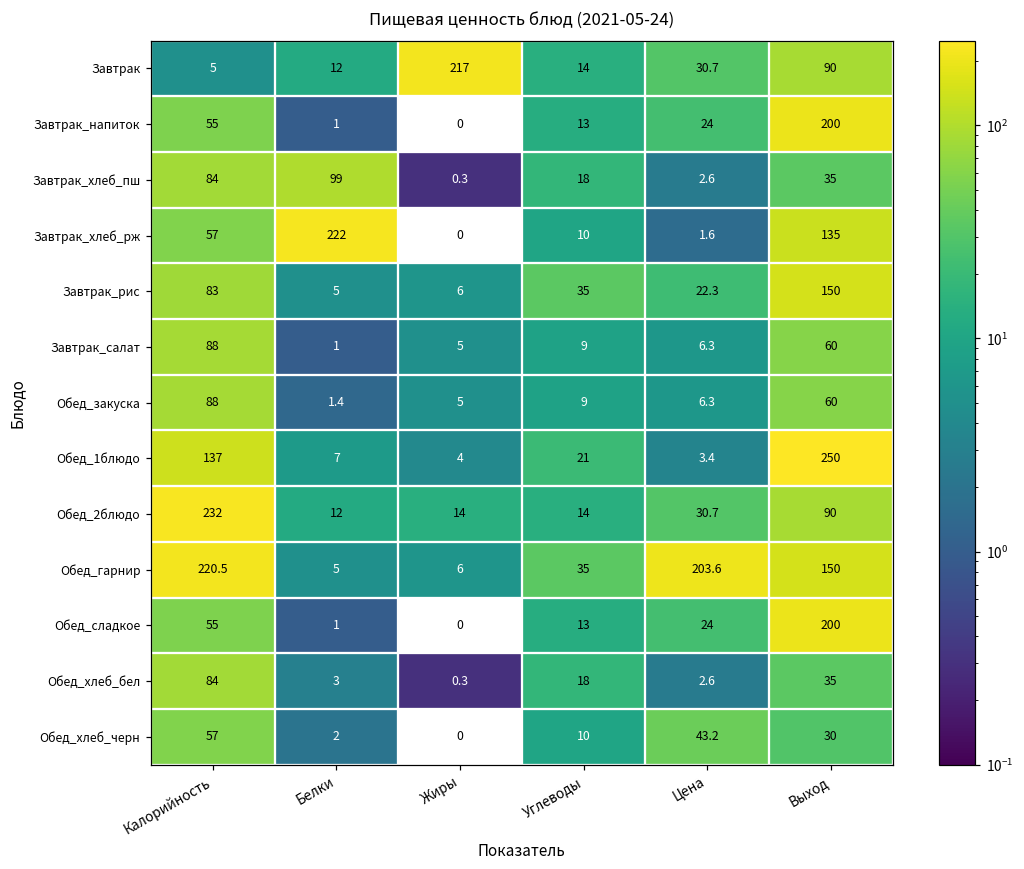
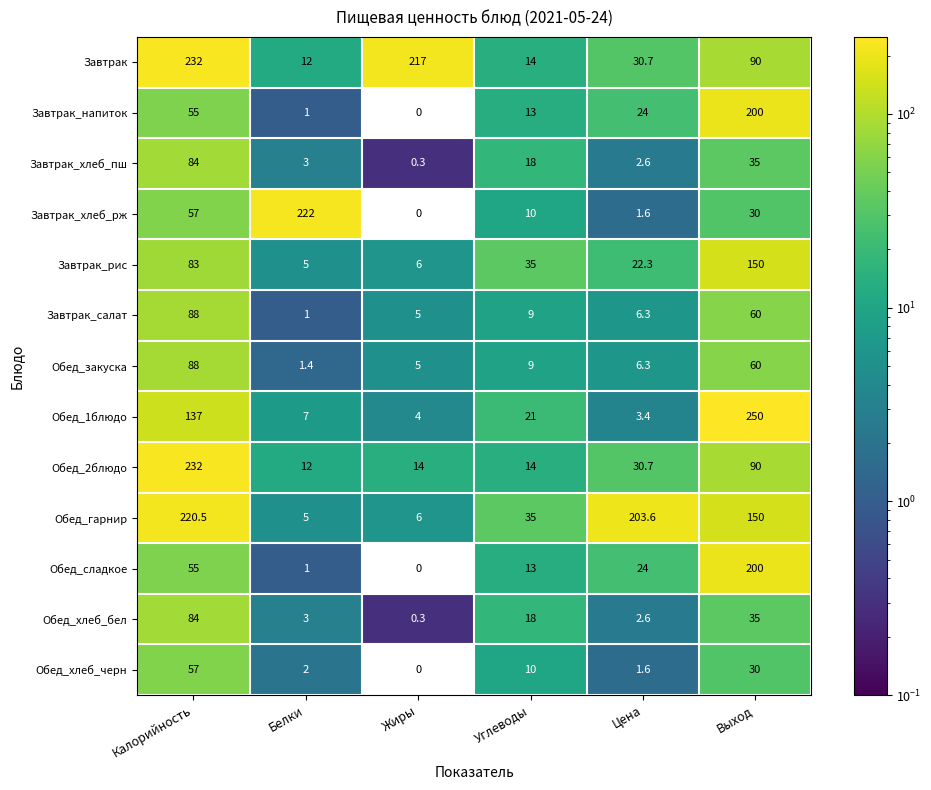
  {
    "Завтрак": {
-     "Калорийность": 5,
+     "Калорийность": 232,
      "Белки": 12,
      "Жиры": 217,
      "Углеводы": 14,
      "Цена": 30.7,
      "Выход": 90
    },
    "Завтрак_напиток": {
      "Калорийность": 55,
      "Белки": 1,
      "Жиры": 0,
      "Углеводы": 13,
      "Цена": 24,
      "Выход": 200
    },
    "Завтрак_хлеб_пш": {
      "Калорийность": 84,
-     "Белки": 99,
+     "Белки": 3,
      "Жиры": 0.3,
      "Углеводы": 18,
      "Цена": 2.6,
      "Выход": 35
    },
    "Завтрак_хлеб_рж": {
      "Калорийность": 57,
      "Белки": 222,
      "Жиры": 0,
      "Углеводы": 10,
      "Цена": 1.6,
-     "Выход": 135
+     "Выход": 30
    },
    "Завтрак_рис": {
      "Калорийность": 83,
      "Белки": 5,
      "Жиры": 6,
      "Углеводы": 35,
      "Цена": 22.3,
      "Выход": 150
    },
    "Завтрак_салат": {
      "Калорийность": 88,
      "Белки": 1,
      "Жиры": 5,
      "Углеводы": 9,
      "Цена": 6.3,
      "Выход": 60
    },
    "Обед_закуска": {
      "Калорийность": 88,
      "Белки": 1.4,
      "Жиры": 5,
      "Углеводы": 9,
      "Цена": 6.3,
      "Выход": 60
    },
    "Обед_1блюдо": {
      "Калорийность": 137,
      "Белки": 7,
      "Жиры": 4,
      "Углеводы": 21,
      "Цена": 3.4,
      "Выход": 250
    },
    "Обед_2блюдо": {
      "Калорийность": 232,
      "Белки": 12,
      "Жиры": 14,
      "Углеводы": 14,
      "Цена": 30.7,
      "Выход": 90
    },
    "Обед_гарнир": {
      "Калорийность": 220.5,
      "Белки": 5,
      "Жиры": 6,
      "Углеводы": 35,
      "Цена": 203.6,
      "Выход": 150
    },
    "Обед_сладкое": {
      "Калорийность": 55,
      "Белки": 1,
      "Жиры": 0,
      "Углеводы": 13,
      "Цена": 24,
      "Выход": 200
    },
    "Обед_хлеб_бел": {
      "Калорийность": 84,
      "Белки": 3,
      "Жиры": 0.3,
      "Углеводы": 18,
      "Цена": 2.6,
      "Выход": 35
    },
    "Обед_хлеб_черн": {
      "Калорийность": 57,
      "Белки": 2,
      "Жиры": 0,
      "Углеводы": 10,
-     "Цена": 43.2,
+     "Цена": 1.6,
      "Выход": 30
    }
  }
